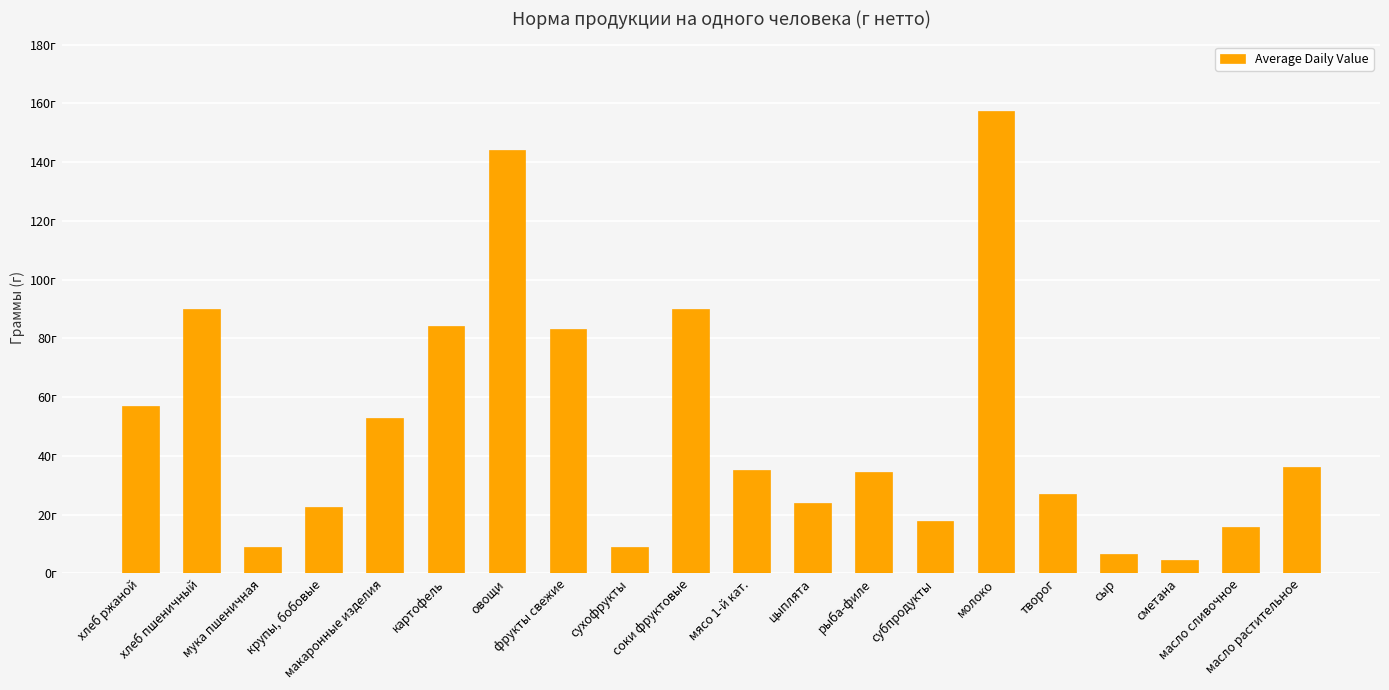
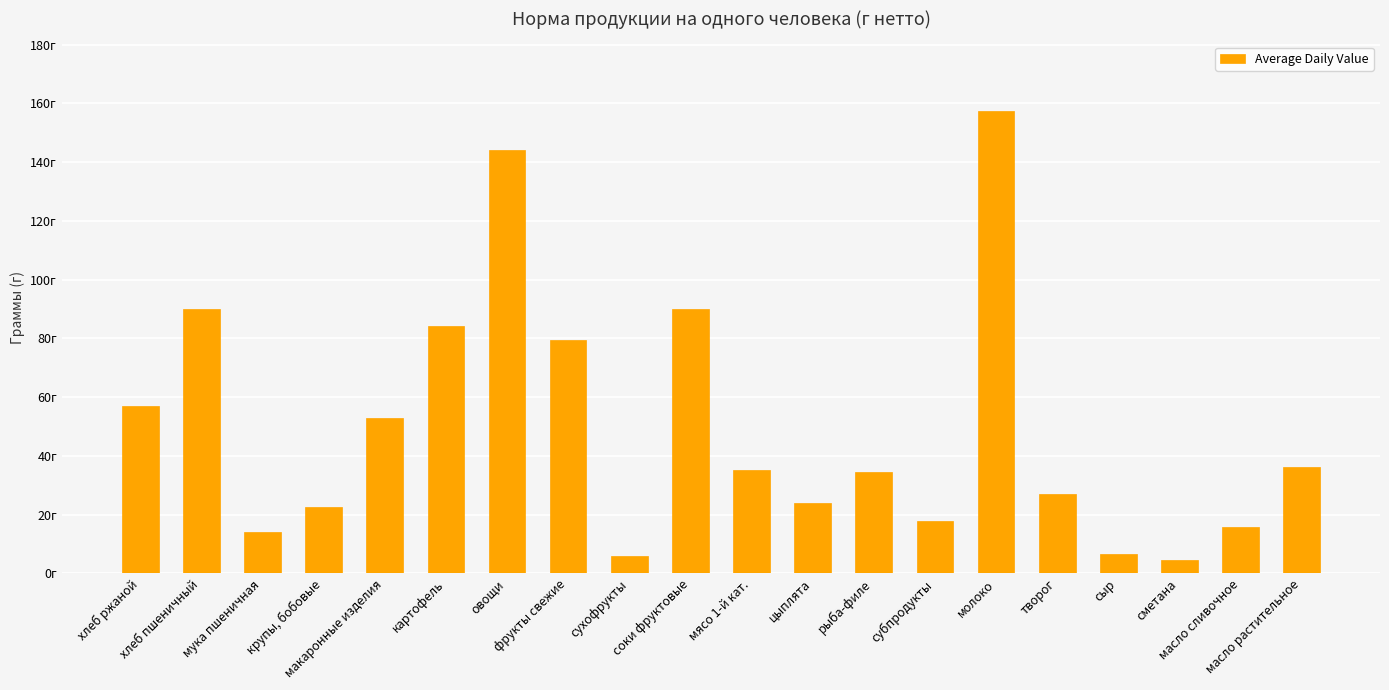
  {
    "хлеб ржаной": "57г",
    "хлеб пшеничный": "90г",
-   "мука пшеничная": "9г",
+   "мука пшеничная": "14г",
    "крупы, бобовые": "23г",
    "макаронные изделия": "53г",
    "картофель": "84г",
    "овощи": "144г",
-   "фрукты свежие": "83г",
-   "сухофрукты": "9г",
+   "фрукты свежие": "79г",
+   "сухофрукты": "6г",
    "соки фруктовые": "90г",
    "мясо 1-й кат.": "35г",
    "цыплята": "24г",
    "рыба-филе": "35г",
    "субпродукты": "18г",
    "молоко": "158г",
    "творог": "27г",
    "сыр": "7г",
    "сметана": "5г",
    "масло сливочное": "16г",
    "масло растительное": "36г"
  }
